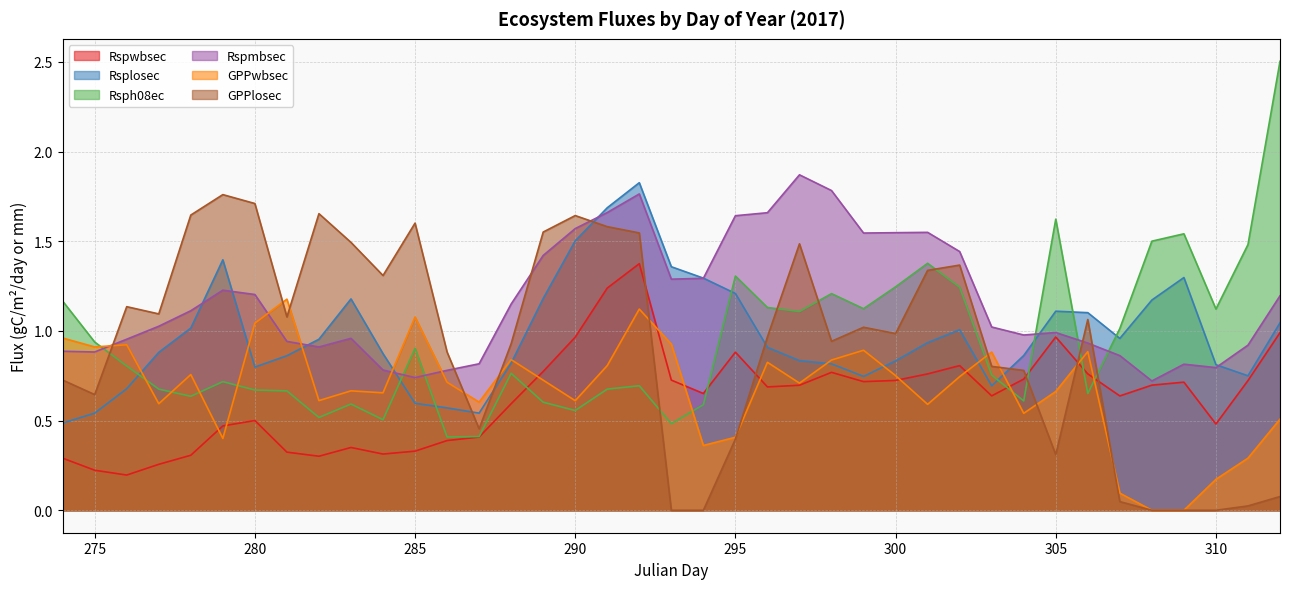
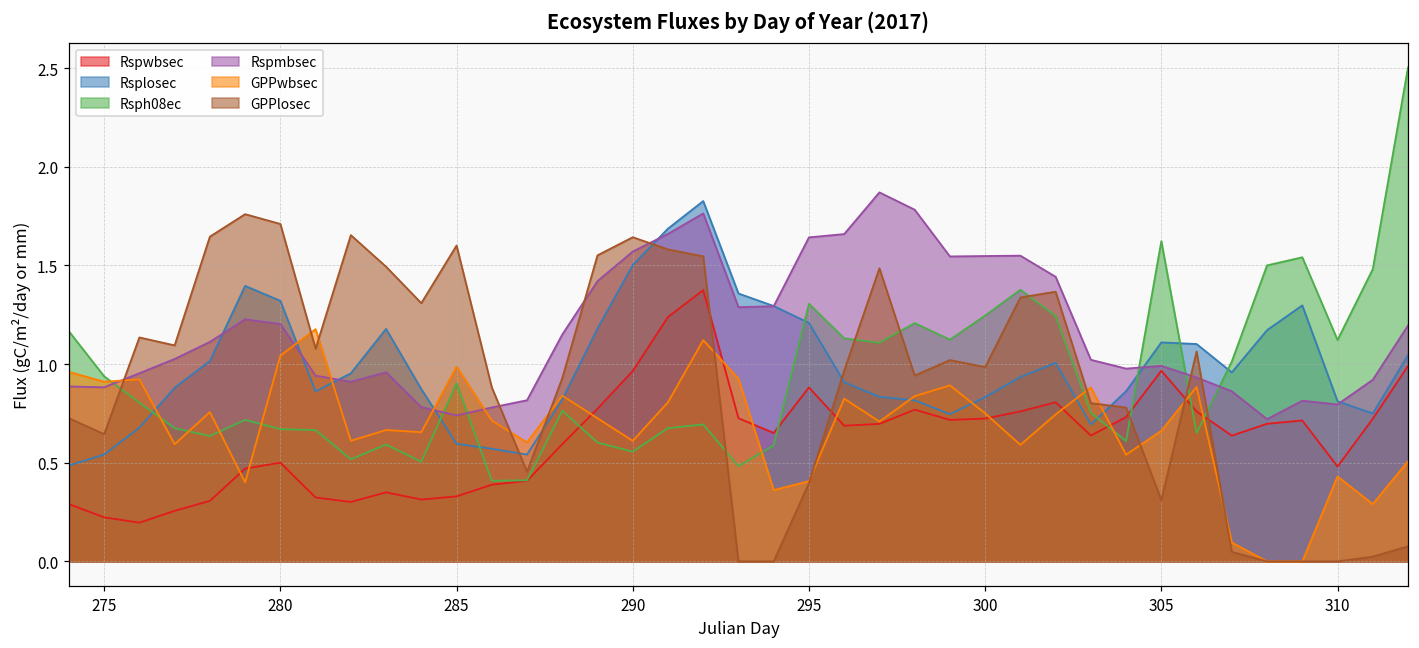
  {
    "Rspwbsec": {
      "275": 0.22,
      "280": 0.50,
      "285": 0.33,
      "290": 0.97,
      "295": 0.88,
      "300": 0.72,
      "305": 0.97,
      "310": 0.48
    },
    "Rsplosec": {
      "275": 0.54,
-     "280": 0.80,
+     "280": 1.32,
      "285": 0.60,
      "290": 1.50,
      "295": 1.21,
      "300": 0.83,
      "305": 1.11,
      "310": 0.81
    },
    "Rsph08ec": {
      "275": 0.94,
      "280": 0.67,
      "285": 0.90,
      "290": 0.56,
      "295": 1.31,
      "300": 1.25,
      "305": 1.62,
      "310": 1.12
    },
    "Rspmbsec": {
      "275": 0.88,
      "280": 1.20,
      "285": 0.74,
      "290": 1.57,
      "295": 1.64,
      "300": 1.55,
      "305": 0.99,
      "310": 0.80
    },
    "GPPwbsec": {
      "275": 0.91,
      "280": 1.04,
-     "285": 1.08,
+     "285": 0.99,
      "290": 0.61,
      "300": 0.75,
      "305": 0.66,
-     "310": 0.17
+     "310": 0.43
    },
    "GPPlosec": {
      "275": 0.64,
      "280": 1.71,
      "285": 1.60,
      "290": 1.64,
      "300": 0.99,
      "305": 0.31,
      "310": 0.00
    }
  }
